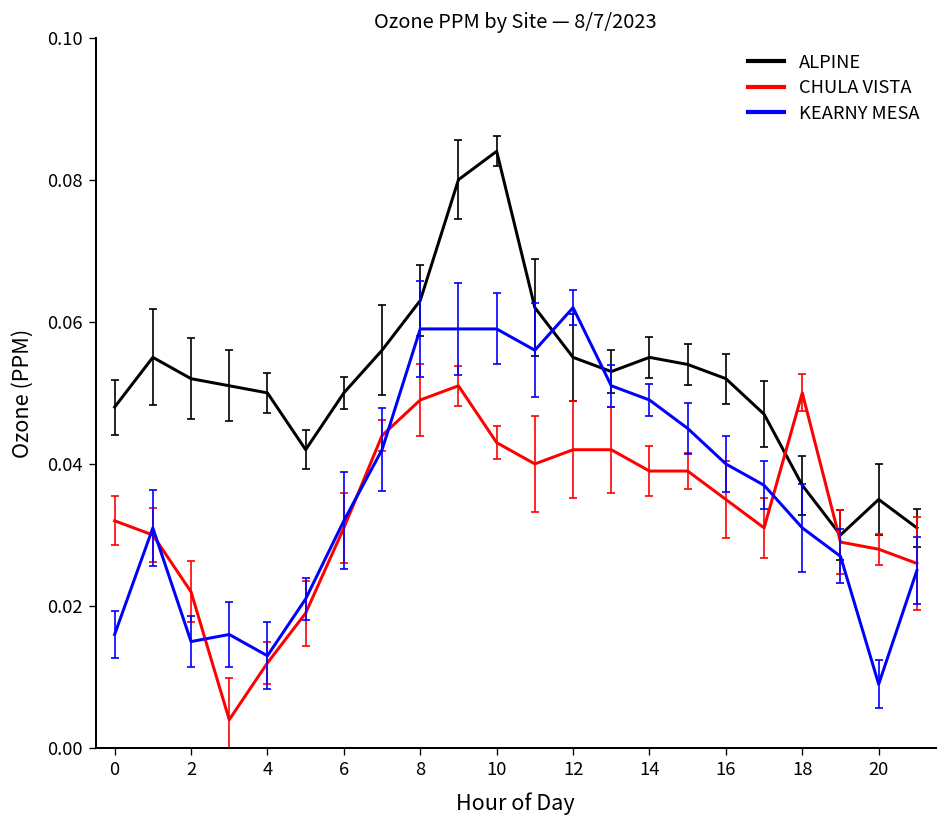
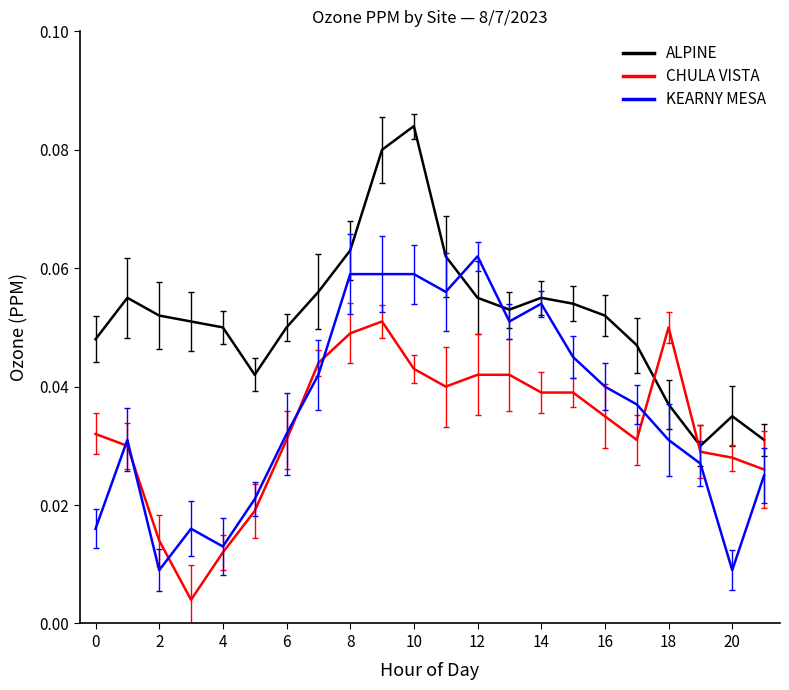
  {
    "ALPINE": {
      "0": 0.048,
      "2": 0.052,
      "4": 0.050,
      "6": 0.050,
      "8": 0.063,
      "10": 0.084,
      "12": 0.055,
      "14": 0.055,
      "16": 0.052,
      "20": 0.035
    },
    "CHULA VISTA": {
      "0": 0.032,
-     "2": 0.022,
+     "2": 0.014,
      "4": 0.012,
      "6": 0.031,
      "8": 0.049,
      "10": 0.043,
      "12": 0.042,
      "14": 0.039,
      "16": 0.035,
      "18": 0.050,
      "20": 0.028
    },
    "KEARNY MESA": {
      "0": 0.016,
-     "2": 0.015,
+     "2": 0.009,
      "4": 0.013,
      "6": 0.032,
      "8": 0.059,
      "10": 0.059,
      "12": 0.062,
-     "14": 0.049,
+     "14": 0.054,
      "18": 0.031,
      "20": 0.009
    }
  }
